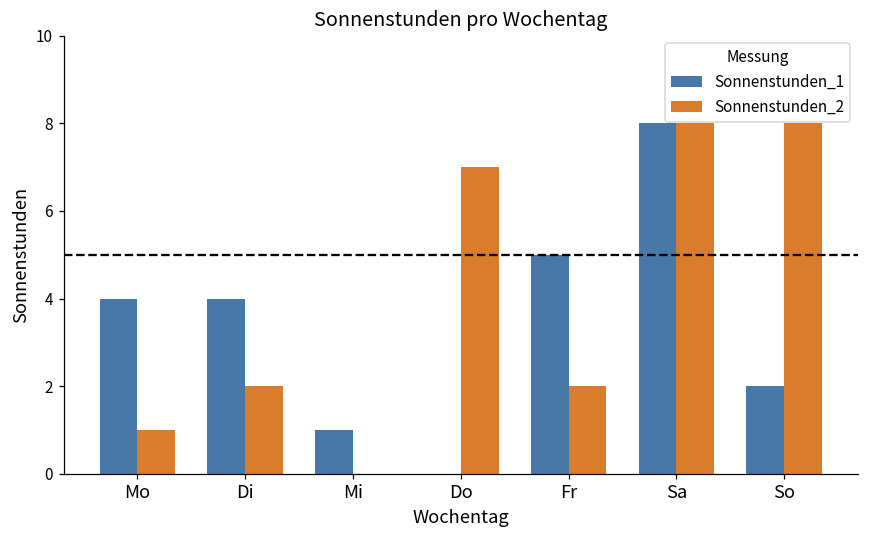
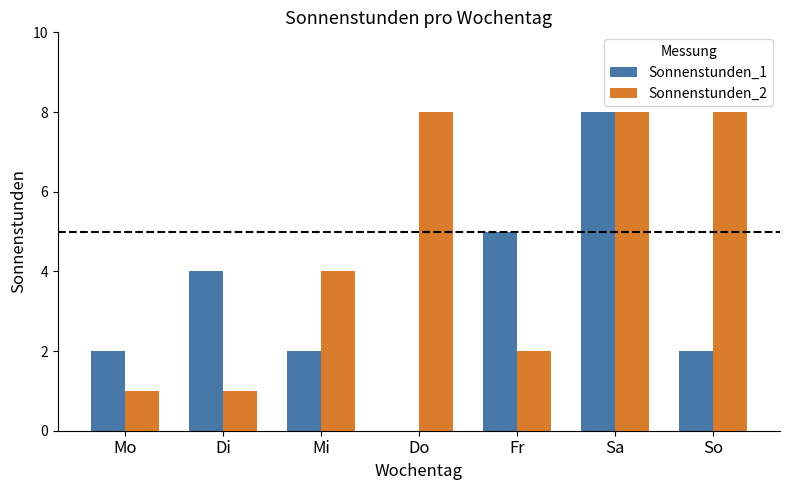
  {
    "Sonnenstunden_1": {
-     "Mo": 4,
+     "Mo": 2,
      "Di": 4,
-     "Mi": 1,
+     "Mi": 2,
      "Do": 0,
      "Fr": 5,
      "Sa": 8,
      "So": 2
    },
    "Sonnenstunden_2": {
      "Mo": 1,
-     "Di": 2,
-     "Mi": 0,
-     "Do": 7,
+     "Di": 1,
+     "Mi": 4,
+     "Do": 8,
      "Fr": 2,
      "Sa": 8,
      "So": 8
    }
  }
